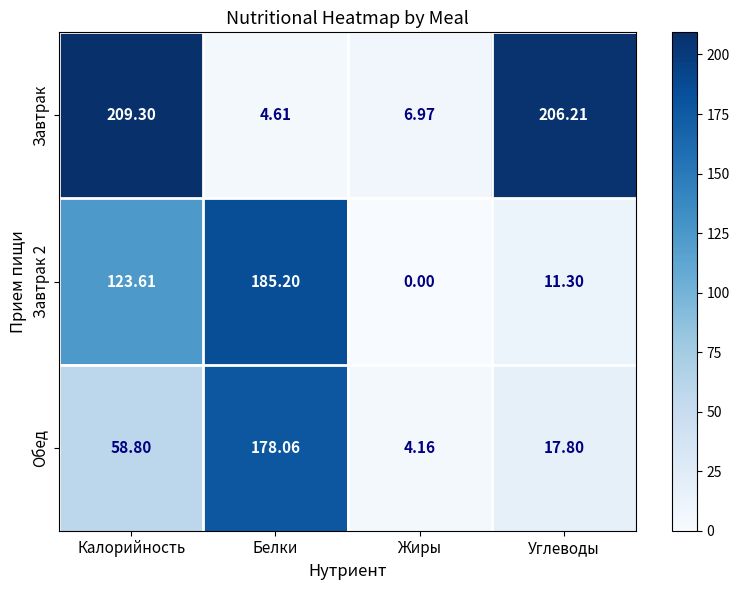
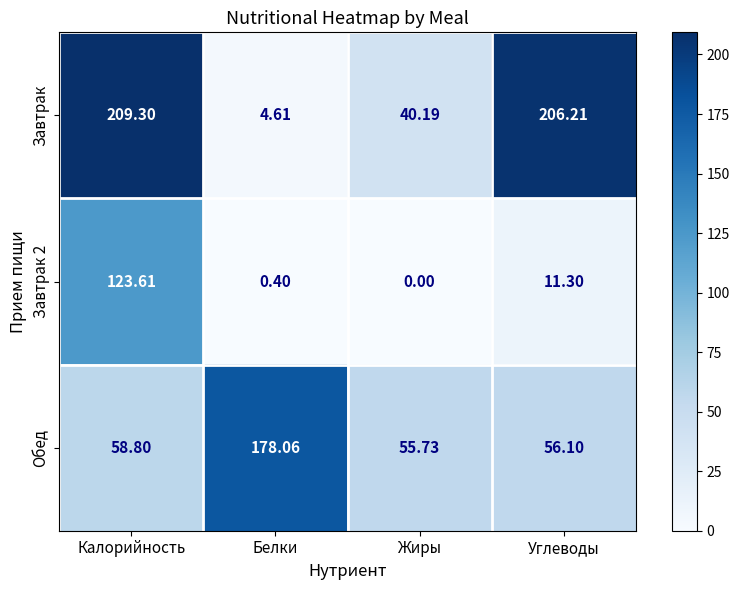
  {
    "Завтрак": {
      "Калорийность": 209.30,
      "Белки": 4.61,
-     "Жиры": 6.97,
+     "Жиры": 40.19,
      "Углеводы": 206.21
    },
    "Завтрак 2": {
      "Калорийность": 123.61,
-     "Белки": 185.20,
+     "Белки": 0.40,
      "Жиры": 0.00,
      "Углеводы": 11.30
    },
    "Обед": {
      "Калорийность": 58.80,
      "Белки": 178.06,
-     "Жиры": 4.16,
-     "Углеводы": 17.80
+     "Жиры": 55.73,
+     "Углеводы": 56.10
    }
  }
